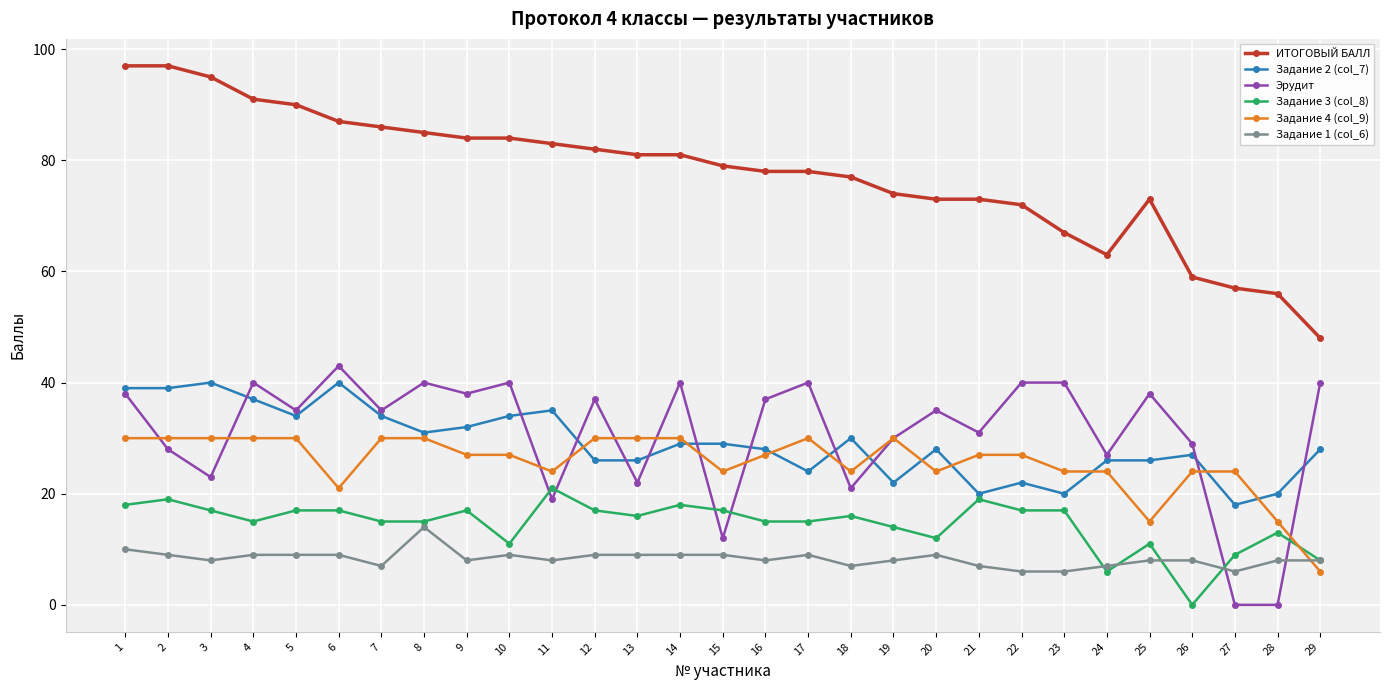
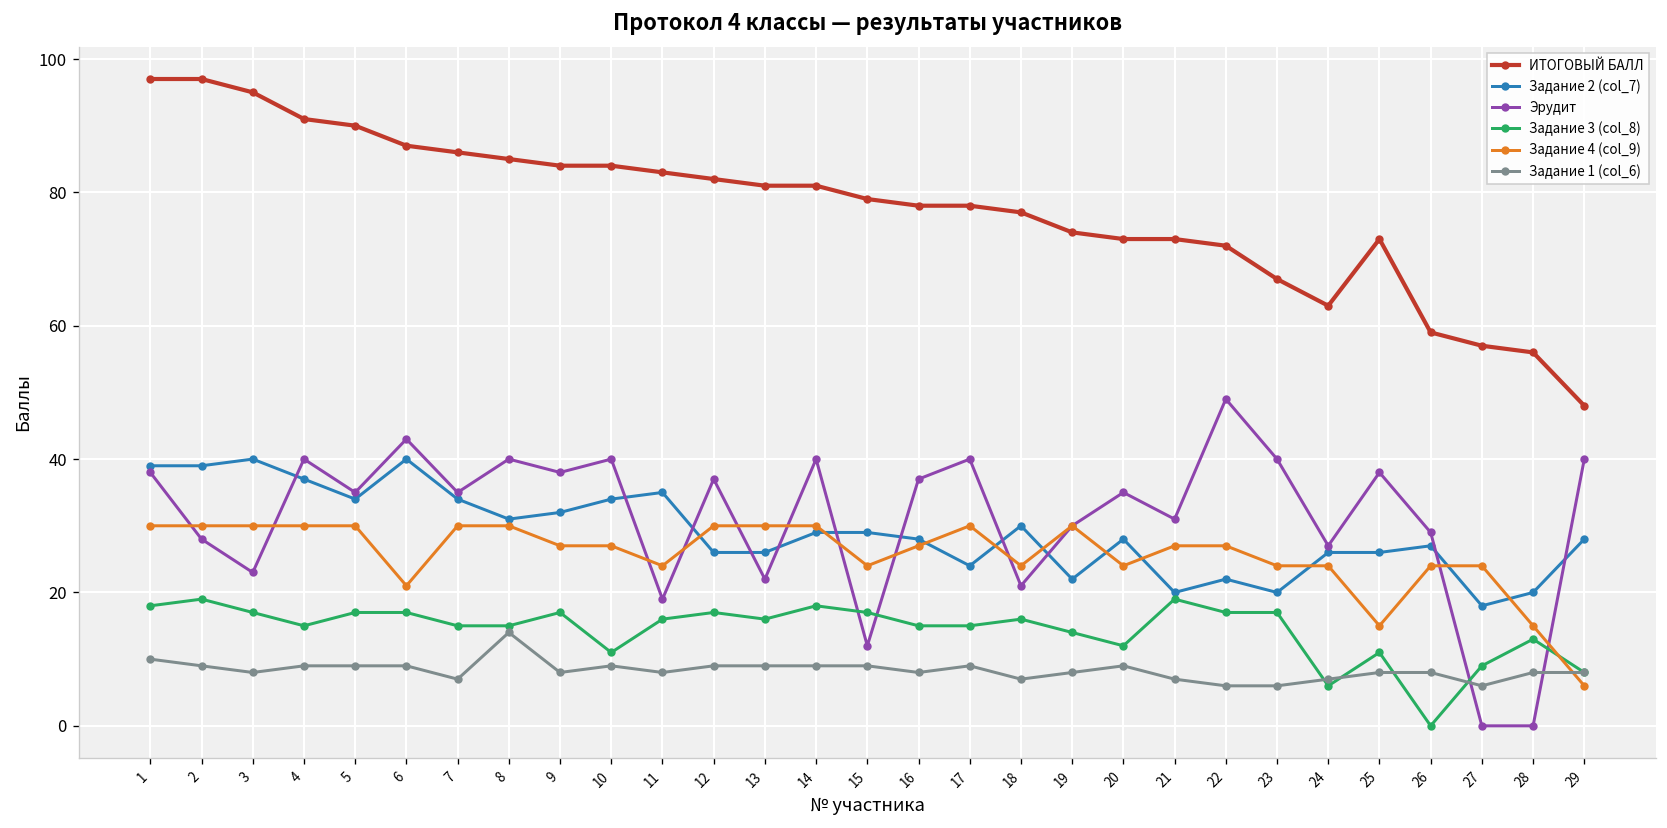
  {
    "ИТОГОВЫЙ БАЛЛ": {
      "1": 97,
      "2": 97,
      "3": 95,
      "4": 91,
      "5": 90,
      "6": 87,
      "7": 86,
      "8": 85,
      "9": 84,
      "10": 84,
      "11": 83,
      "12": 82,
      "13": 81,
      "14": 81,
      "15": 79,
      "16": 78,
      "17": 78,
      "18": 77,
      "19": 74,
      "20": 73,
      "21": 73,
      "22": 72,
      "23": 67,
      "24": 63,
      "25": 73,
      "26": 59,
      "27": 57,
      "28": 56,
      "29": 48
    },
    "Задание 2 (col_7)": {
      "1": 39,
      "2": 39,
      "3": 40,
      "4": 37,
      "5": 34,
      "6": 40,
      "7": 34,
      "8": 31,
      "9": 32,
      "10": 34,
      "11": 35,
      "12": 26,
      "13": 26,
      "14": 29,
      "15": 29,
      "16": 28,
      "17": 24,
      "18": 30,
      "19": 22,
      "20": 28,
      "21": 20,
      "22": 22,
      "23": 20,
      "24": 26,
      "25": 26,
      "26": 27,
      "27": 18,
      "28": 20,
      "29": 28
    },
    "Эрудит": {
      "1": 38,
      "2": 28,
      "3": 23,
      "4": 40,
      "5": 35,
      "6": 43,
      "7": 35,
      "8": 40,
      "9": 38,
      "10": 40,
      "11": 19,
      "12": 37,
      "13": 22,
      "14": 40,
      "15": 12,
      "16": 37,
      "17": 40,
      "18": 21,
      "20": 35,
      "21": 31,
-     "22": 40,
+     "22": 49,
      "23": 40,
      "24": 27,
      "25": 38,
      "26": 29,
      "27": 0,
      "28": 0,
      "29": 40
    },
    "Задание 3 (col_8)": {
      "1": 18,
      "2": 19,
      "3": 17,
      "4": 15,
      "5": 17,
      "6": 17,
      "7": 15,
      "8": 15,
      "9": 17,
      "10": 11,
-     "11": 21,
+     "11": 16,
      "12": 17,
      "13": 16,
      "14": 18,
      "15": 17,
      "16": 15,
      "17": 15,
      "18": 16,
      "19": 14,
      "20": 12,
      "21": 19,
      "22": 17,
      "23": 17,
      "24": 6,
      "25": 11,
      "26": 0,
      "27": 9,
      "28": 13
    },
    "Задание 4 (col_9)": {
      "1": 30,
      "2": 30,
      "3": 30,
      "4": 30,
      "5": 30,
      "6": 21,
      "7": 30,
      "8": 30,
      "9": 27,
      "10": 27,
      "11": 24,
      "12": 30,
      "13": 30,
      "14": 30,
      "15": 24,
      "16": 27,
      "17": 30,
      "18": 24,
      "20": 24,
      "21": 27,
      "22": 27,
      "23": 24,
      "24": 24,
      "25": 15,
      "26": 24,
      "27": 24,
      "28": 15,
      "29": 6
    },
    "Задание 1 (col_6)": {
      "1": 10,
      "2": 9,
      "3": 8,
      "4": 9,
      "5": 9,
      "6": 9,
      "7": 7,
      "8": 14,
      "9": 8,
      "10": 9,
      "11": 8,
      "12": 9,
      "13": 9,
      "14": 9,
      "15": 9,
      "16": 8,
      "17": 9,
      "18": 7,
      "19": 8,
      "20": 9,
      "21": 7,
      "22": 6,
      "23": 6,
      "24": 7,
      "25": 8,
      "26": 8,
      "27": 6,
      "28": 8
    }
  }
